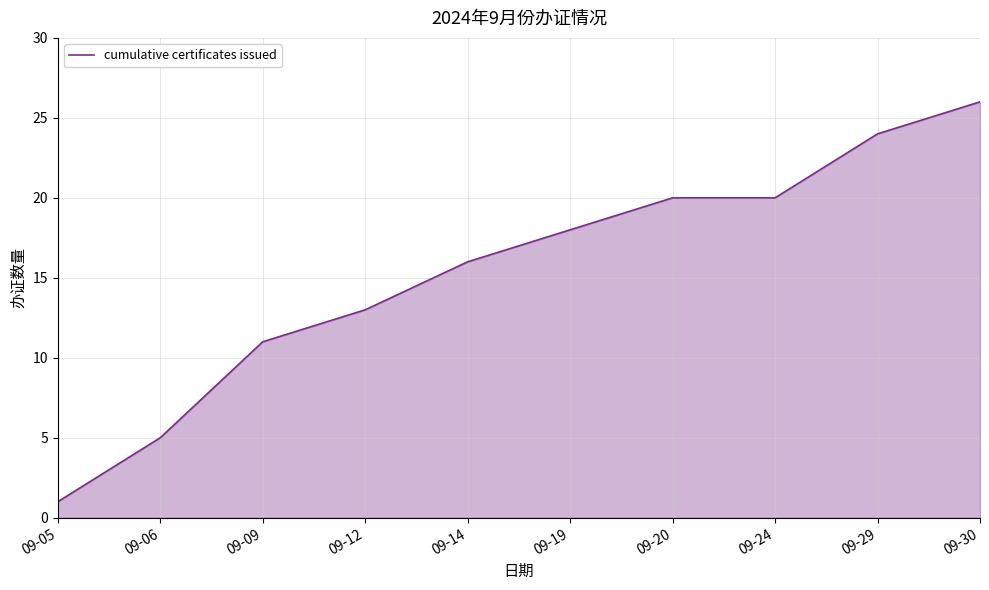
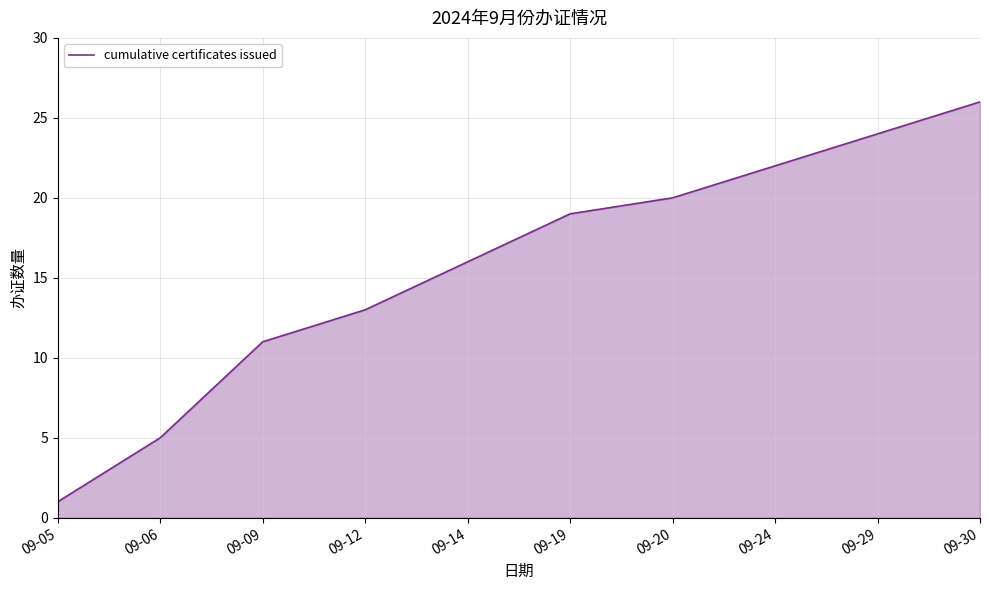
  {
    "09-05": 1,
    "09-06": 5,
    "09-09": 11,
    "09-12": 13,
    "09-14": 16,
-   "09-19": 18,
+   "09-19": 19,
    "09-20": 20,
-   "09-24": 20,
+   "09-24": 22,
    "09-29": 24,
    "09-30": 26
  }
